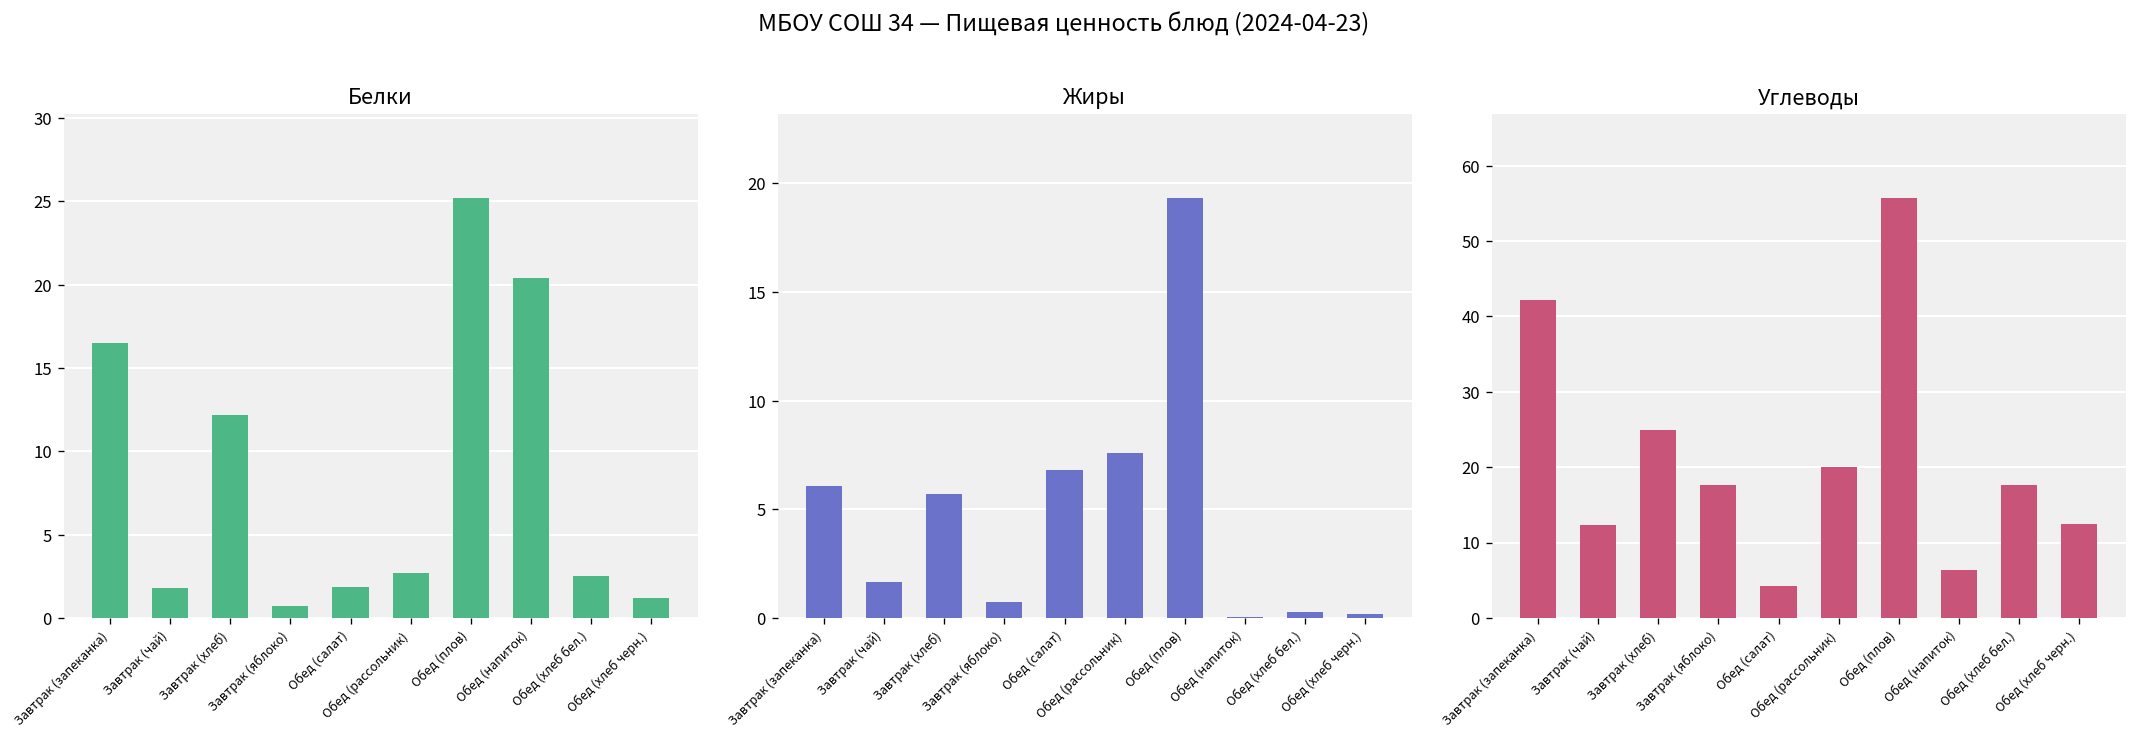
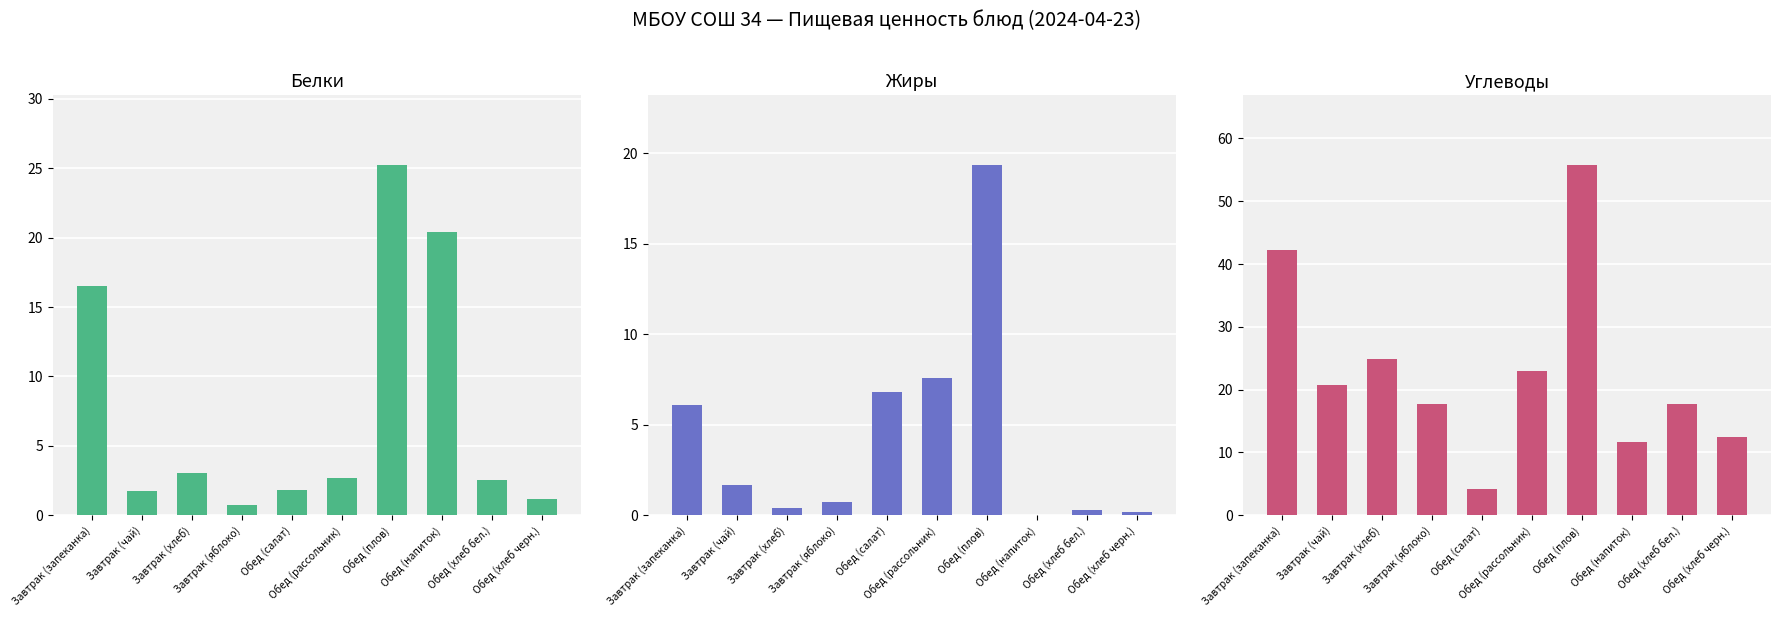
  {
    "Белки": {
      "Завтрак (запеканка)": 16.5,
      "Завтрак (чай)": 1.8,
-     "Завтрак (хлеб)": 12.2,
+     "Завтрак (хлеб)": 3.1,
      "Завтрак (яблоко)": 0.7,
      "Обед (салат)": 1.9,
      "Обед (рассольник)": 2.7,
      "Обед (плов)": 25.2,
      "Обед (напиток)": 20.4,
      "Обед (хлеб бел.)": 2.5,
      "Обед (хлеб черн.)": 1.2
    },
    "Жиры": {
      "Завтрак (запеканка)": 6.1,
      "Завтрак (чай)": 1.7,
-     "Завтрак (хлеб)": 5.7,
+     "Завтрак (хлеб)": 0.4,
      "Завтрак (яблоко)": 0.7,
      "Обед (салат)": 6.8,
      "Обед (рассольник)": 7.6,
      "Обед (плов)": 19.3,
      "Обед (хлеб бел.)": 0.3,
      "Обед (хлеб черн.)": 0.2
    },
    "Углеводы": {
      "Завтрак (запеканка)": 42,
-     "Завтрак (чай)": 12,
+     "Завтрак (чай)": 21,
      "Завтрак (хлеб)": 25,
      "Завтрак (яблоко)": 18,
      "Обед (салат)": 4,
-     "Обед (рассольник)": 20,
+     "Обед (рассольник)": 23,
      "Обед (плов)": 56,
-     "Обед (напиток)": 6,
+     "Обед (напиток)": 12,
      "Обед (хлеб бел.)": 18,
      "Обед (хлеб черн.)": 12
    }
  }
